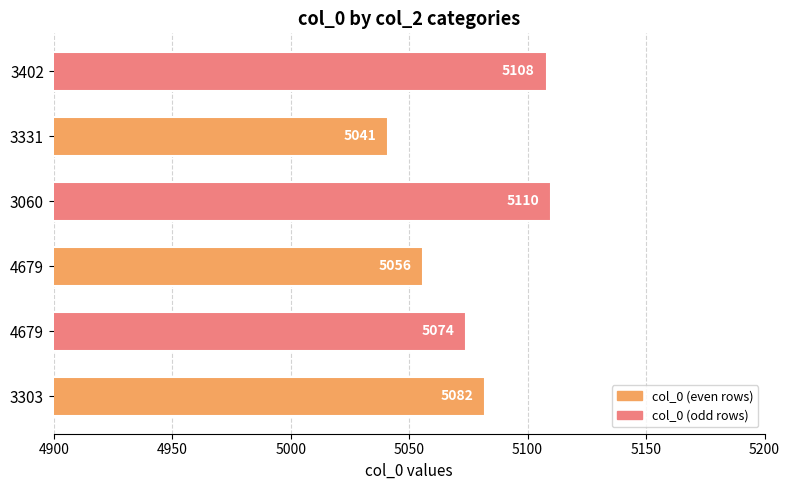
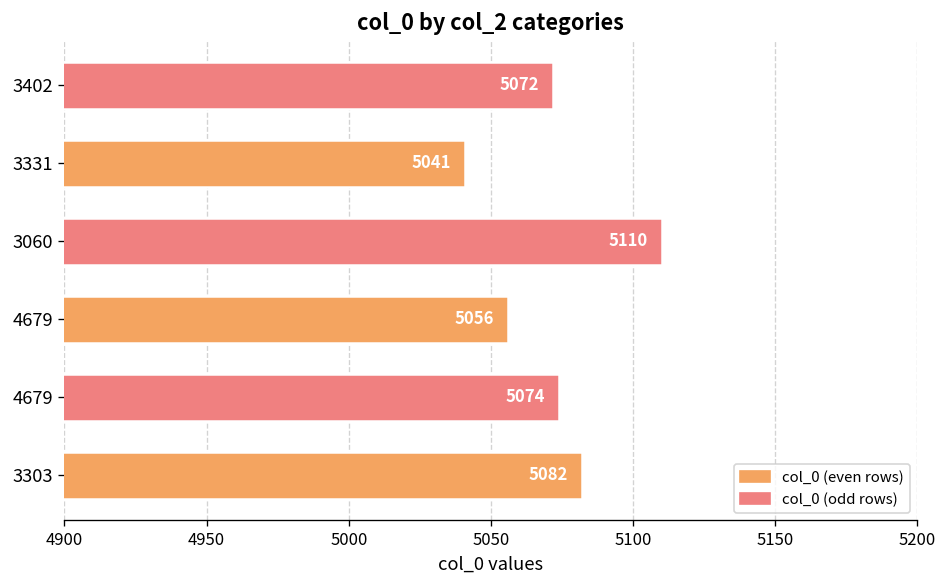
  {
-   "3402": 5108,
+   "3402": 5072,
    "3331": 5041,
    "3060": 5110,
    "3303": 5082
  }
